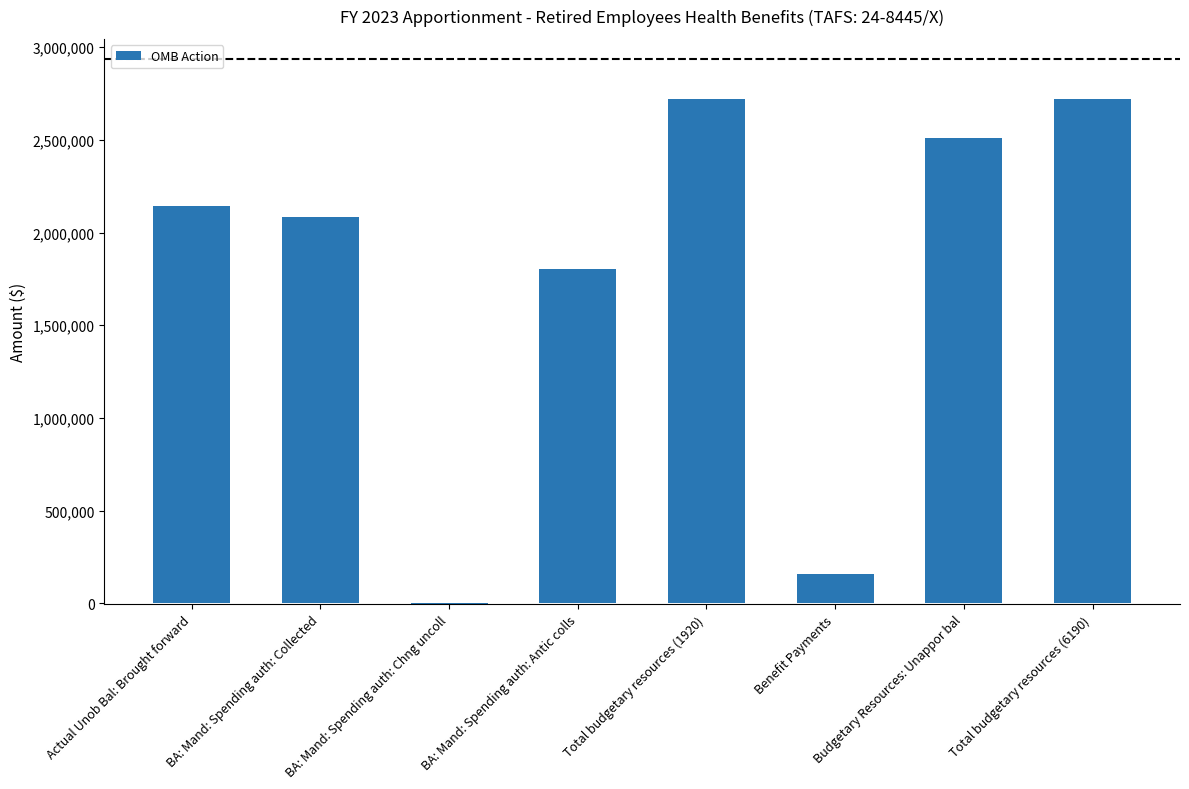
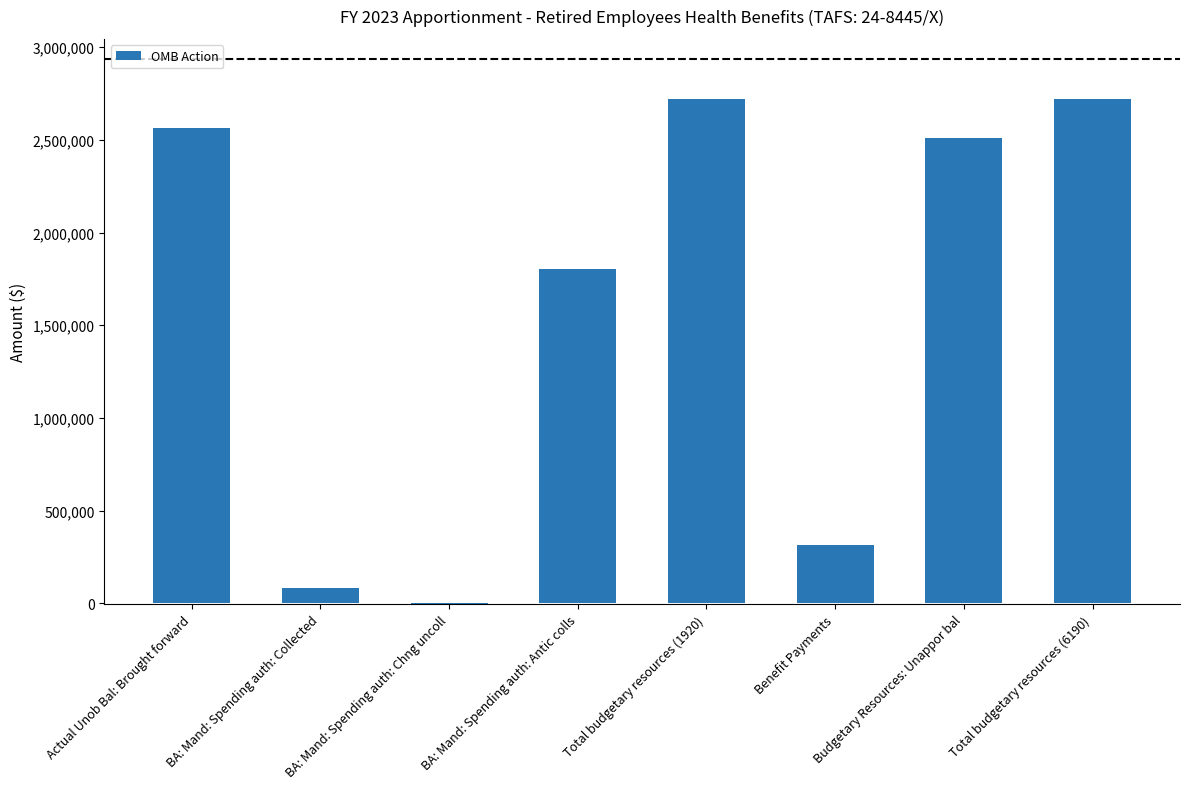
  {
-   "Actual Unob Bal: Brought forward": "2,140,000",
-   "BA: Mand: Spending auth: Collected": "2,080,000",
+   "Actual Unob Bal: Brought forward": "2,560,000",
+   "BA: Mand: Spending auth: Collected": "80,000",
    "BA: Mand: Spending auth: Antic colls": "1,800,000",
    "Total budgetary resources (1920)": "2,720,000",
-   "Benefit Payments": "160,000",
+   "Benefit Payments": "310,000",
    "Budgetary Resources: Unappor bal": "2,510,000",
    "Total budgetary resources (6190)": "2,720,000"
  }
